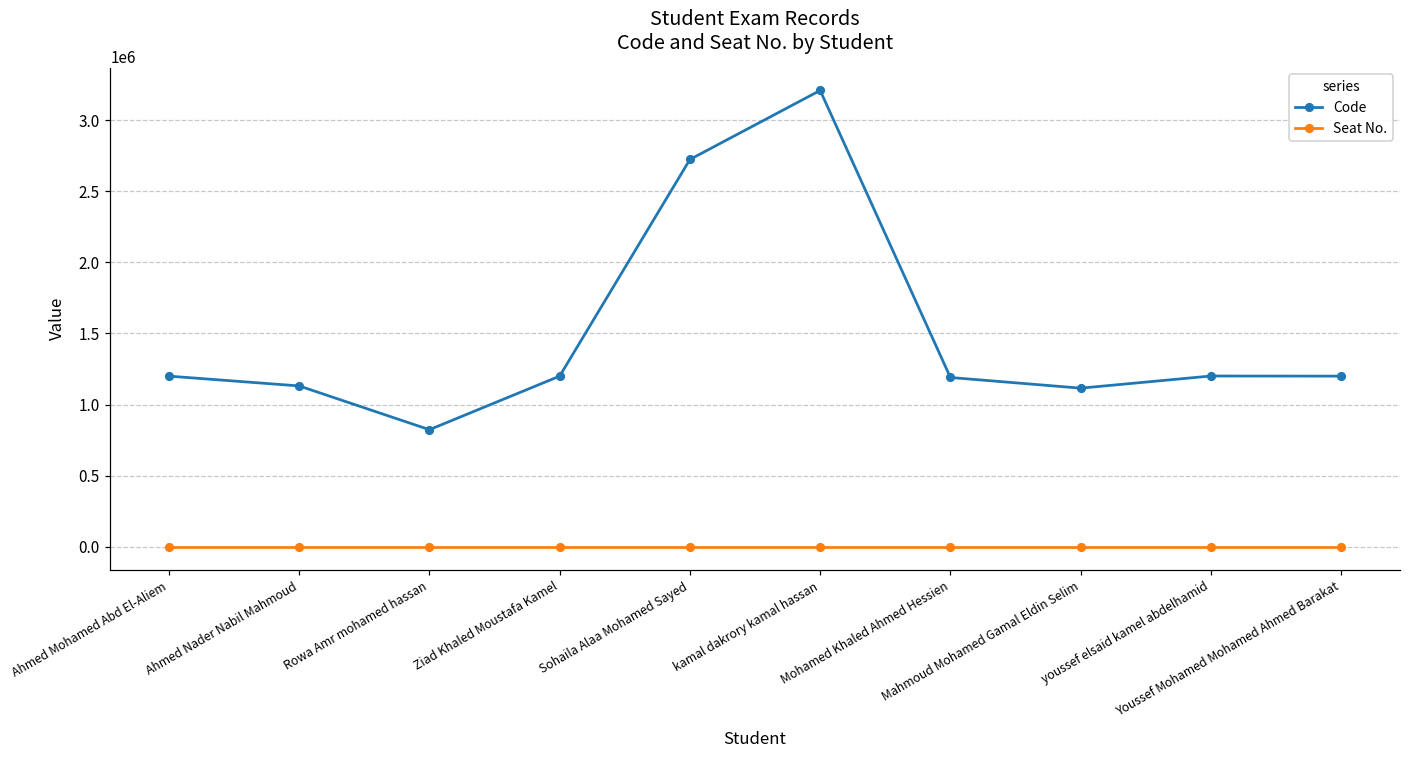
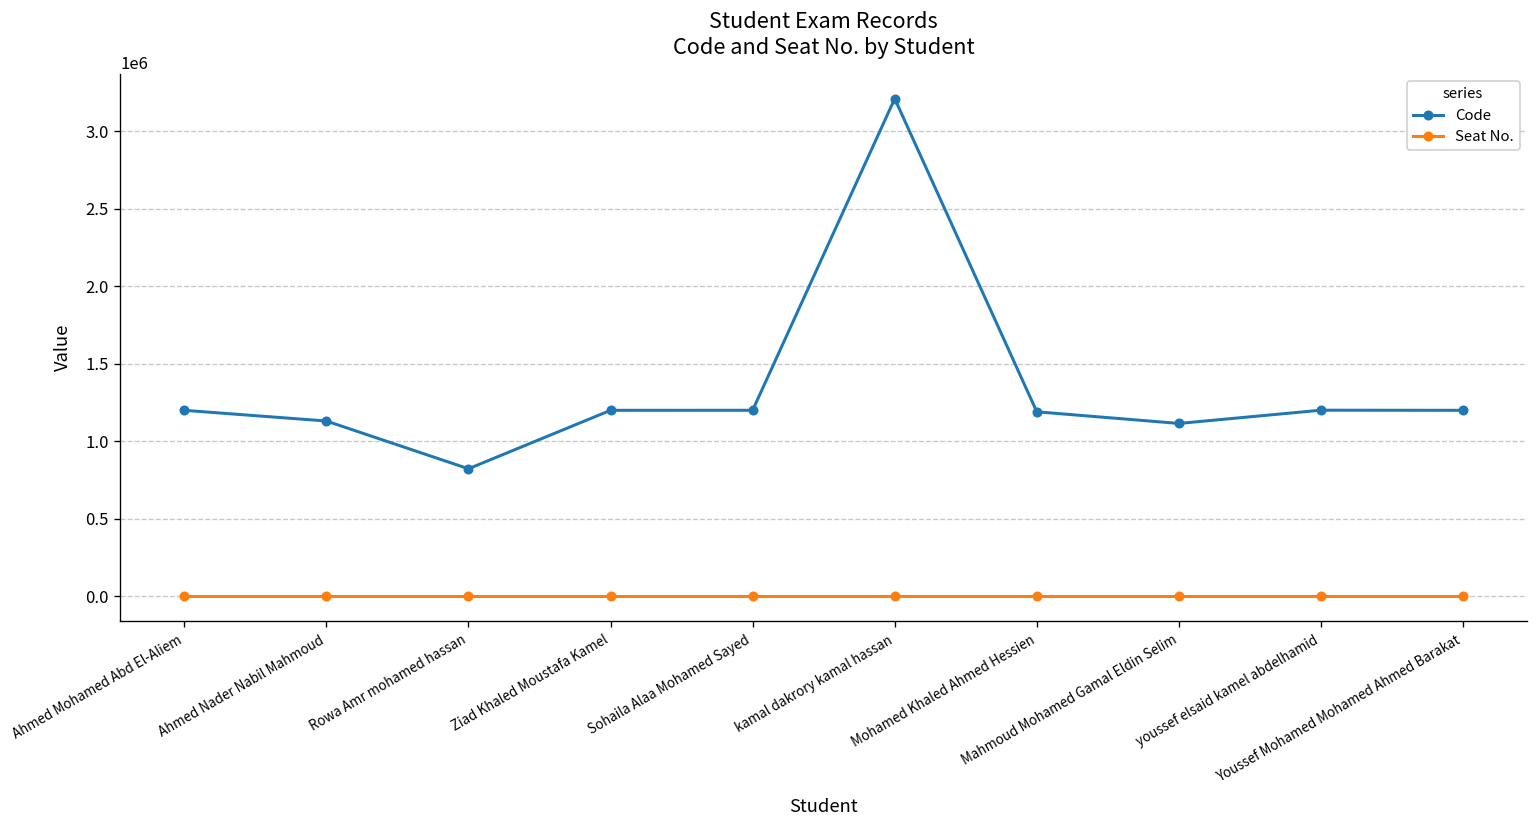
  {
    "Code": {
      "Ahmed Mohamed Abd El-Aliem": 1200000,
      "Ahmed Nader Nabil Mahmoud": 1130000,
      "Rowa Amr mohamed hassan": 820000,
      "Ziad Khaled Moustafa Kamel": 1200000,
-     "Sohaila Alaa Mohamed Sayed": 2720000,
+     "Sohaila Alaa Mohamed Sayed": 1200000,
      "kamal dakrory kamal hassan": 3210000,
      "Mohamed Khaled Ahmed Hessien": 1190000,
      "Mahmoud Mohamed Gamal Eldin Selim": 1120000,
      "youssef elsaid kamel abdelhamid": 1200000,
      "Youssef Mohamed Mohamed Ahmed Barakat": 1200000
    },
    "Seat No.": {
      "Ahmed Mohamed Abd El-Aliem": 0,
      "Ahmed Nader Nabil Mahmoud": 0,
      "Rowa Amr mohamed hassan": 0,
      "Ziad Khaled Moustafa Kamel": 0,
      "Sohaila Alaa Mohamed Sayed": 0,
      "kamal dakrory kamal hassan": 0,
      "Mohamed Khaled Ahmed Hessien": 0,
      "Mahmoud Mohamed Gamal Eldin Selim": 0,
      "youssef elsaid kamel abdelhamid": 0,
      "Youssef Mohamed Mohamed Ahmed Barakat": 0
    }
  }
